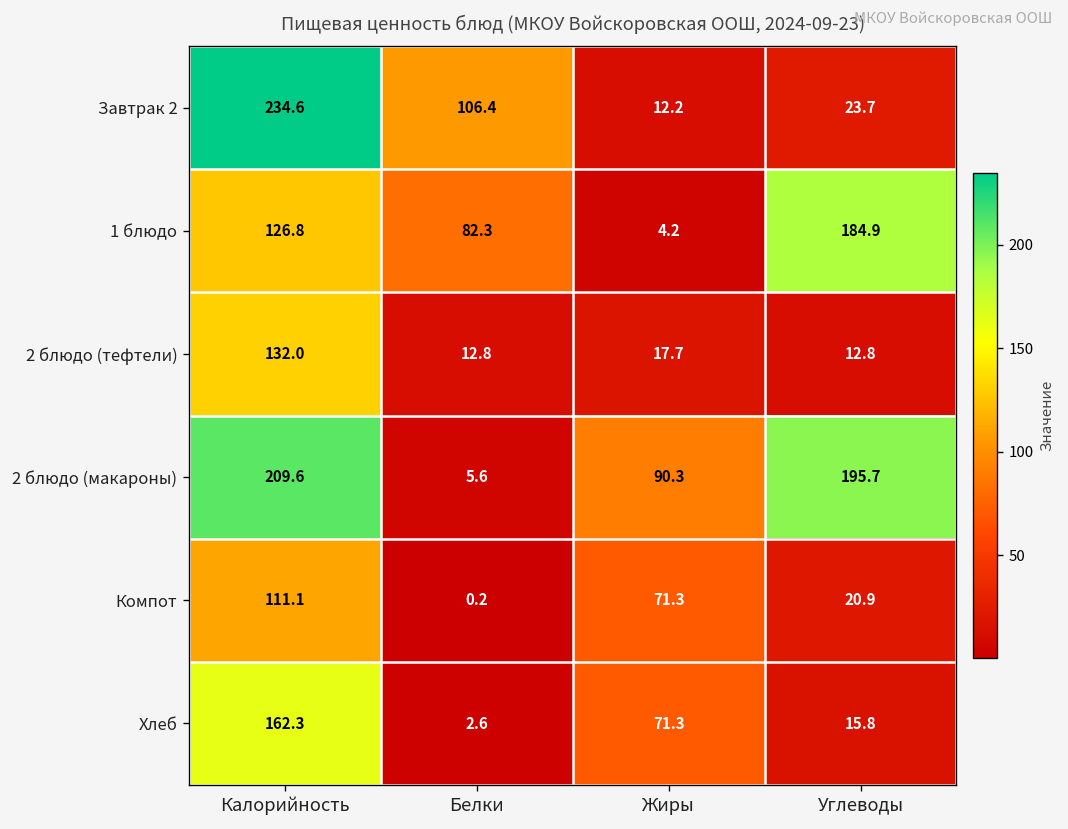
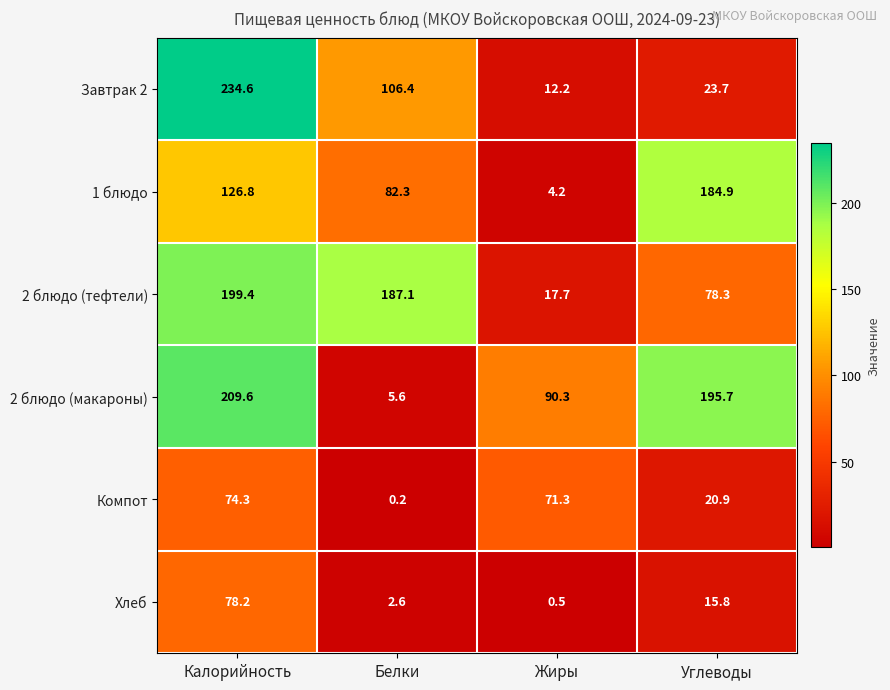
  {
    "Завтрак 2": {
      "Калорийность": 234.6,
      "Белки": 106.4,
      "Жиры": 12.2,
      "Углеводы": 23.7
    },
    "1 блюдо": {
      "Калорийность": 126.8,
      "Белки": 82.3,
      "Жиры": 4.2,
      "Углеводы": 184.9
    },
    "2 блюдо (тефтели)": {
-     "Калорийность": 132.0,
-     "Белки": 12.8,
+     "Калорийность": 199.4,
+     "Белки": 187.1,
      "Жиры": 17.7,
-     "Углеводы": 12.8
+     "Углеводы": 78.3
    },
    "2 блюдо (макароны)": {
      "Калорийность": 209.6,
      "Белки": 5.6,
      "Жиры": 90.3,
      "Углеводы": 195.7
    },
    "Компот": {
-     "Калорийность": 111.1,
+     "Калорийность": 74.3,
      "Белки": 0.2,
      "Жиры": 71.3,
      "Углеводы": 20.9
    },
    "Хлеб": {
-     "Калорийность": 162.3,
+     "Калорийность": 78.2,
      "Белки": 2.6,
-     "Жиры": 71.3,
+     "Жиры": 0.5,
      "Углеводы": 15.8
    }
  }
